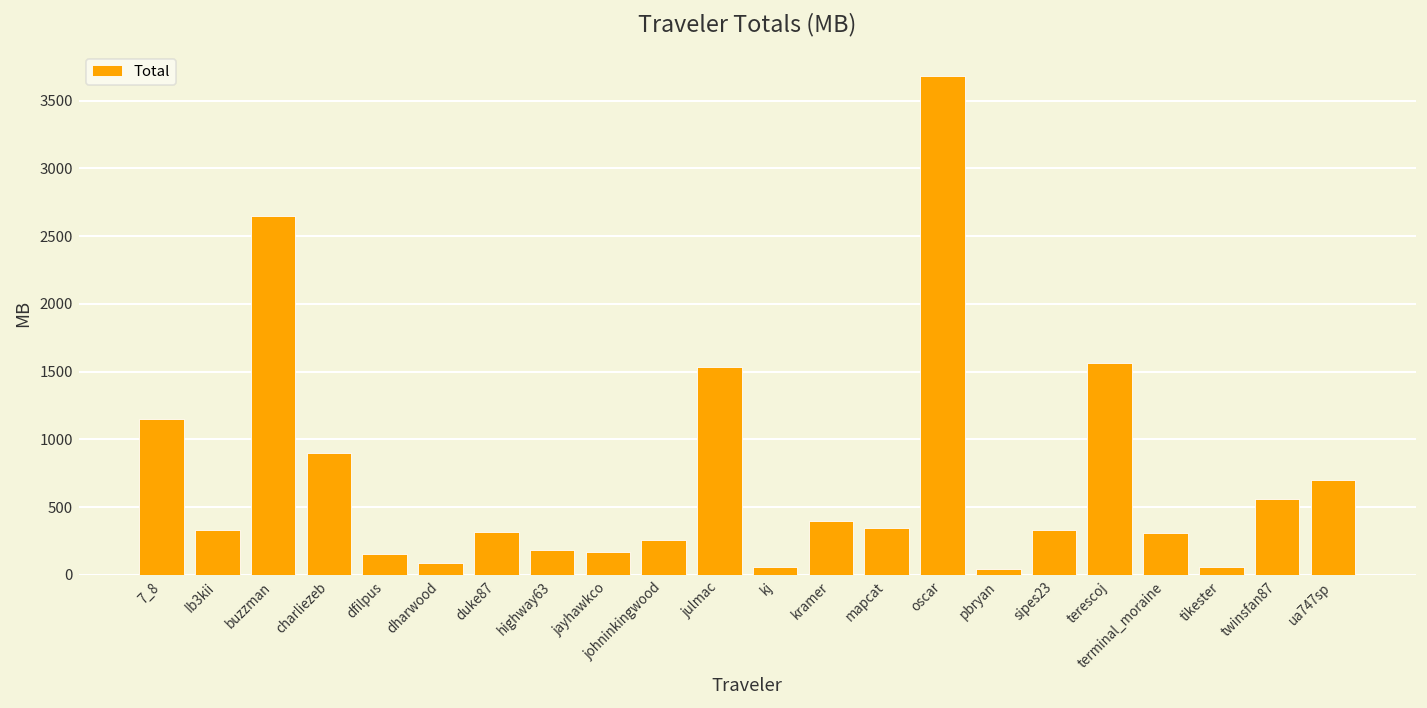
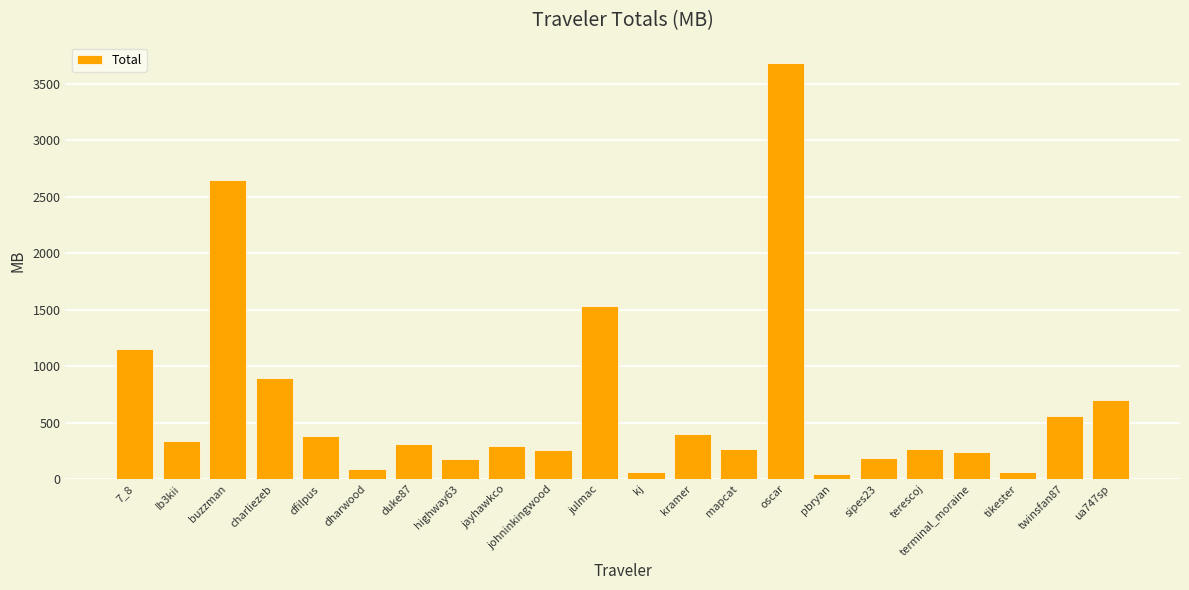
  {
    "7_8": 1150,
    "Ib3kii": 330,
    "buzzman": 2650,
    "charliezeb": 900,
-   "dfilpus": 150,
+   "dfilpus": 380,
    "dharwood": 90,
    "duke87": 310,
    "highway63": 180,
-   "jayhawkco": 170,
+   "jayhawkco": 290,
    "johninkingwood": 260,
    "julmac": 1530,
    "kj": 60,
    "kramer": 400,
-   "mapcat": 340,
+   "mapcat": 260,
    "oscar": 3680,
    "pbryan": 40,
-   "sipes23": 330,
-   "terescoj": 1570,
-   "terminal_moraine": 310,
+   "sipes23": 180,
+   "terescoj": 270,
+   "terminal_moraine": 240,
    "tikester": 60,
    "twinsfan87": 560,
    "ua747sp": 700
  }
